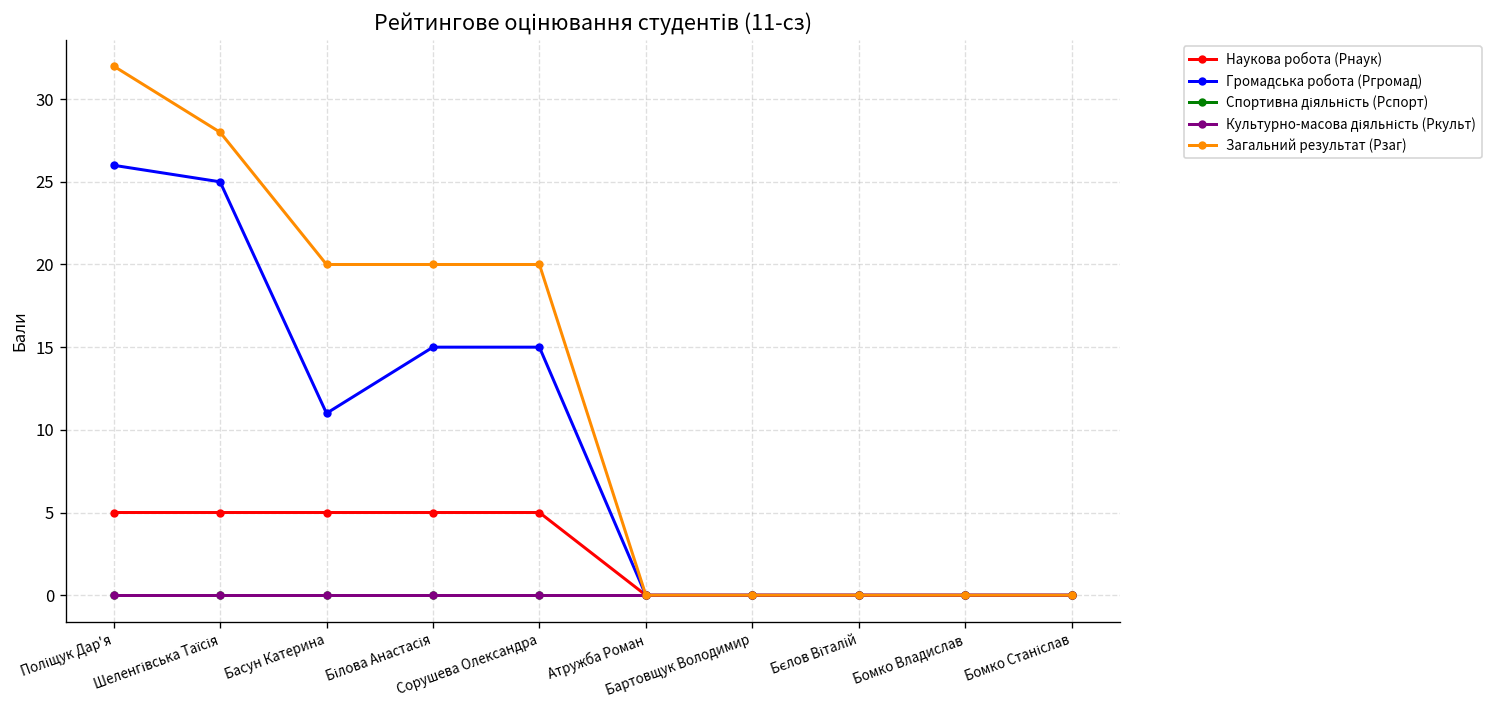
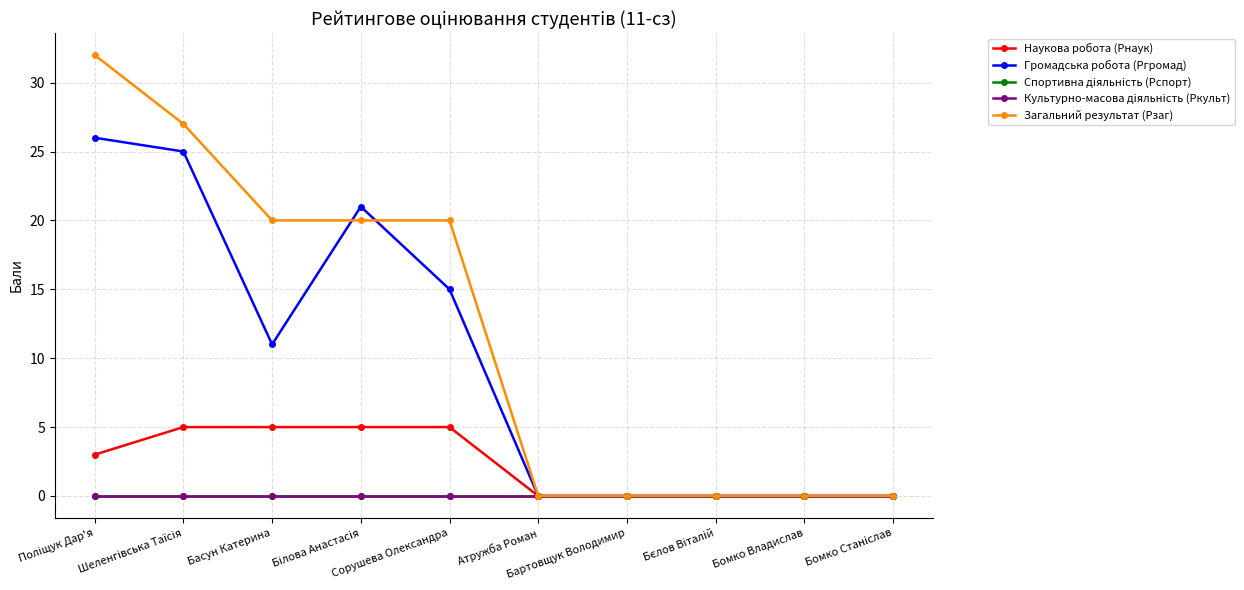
  {
    "Наукова робота (Рнаук)": {
-     "Поліщук Дар'я": 5,
+     "Поліщук Дар'я": 3,
      "Шеленгівська Таїсія": 5,
      "Басун Катерина": 5,
      "Білова Анастасія": 5,
      "Сорушева Олександра": 5
    },
    "Громадська робота (Ргромад)": {
      "Поліщук Дар'я": 26,
      "Шеленгівська Таїсія": 25,
      "Басун Катерина": 11,
-     "Білова Анастасія": 15,
+     "Білова Анастасія": 21,
      "Сорушева Олександра": 15
    },
    "Культурно-масова діяльність (Ркульт)": {
      "Поліщук Дар'я": 0,
      "Шеленгівська Таїсія": 0,
      "Басун Катерина": 0,
      "Білова Анастасія": 0,
      "Сорушева Олександра": 0
    },
    "Загальний результат (Рзаг)": {
      "Поліщук Дар'я": 32,
-     "Шеленгівська Таїсія": 28,
+     "Шеленгівська Таїсія": 27,
      "Басун Катерина": 20,
      "Білова Анастасія": 20,
      "Сорушева Олександра": 20
    }
  }
